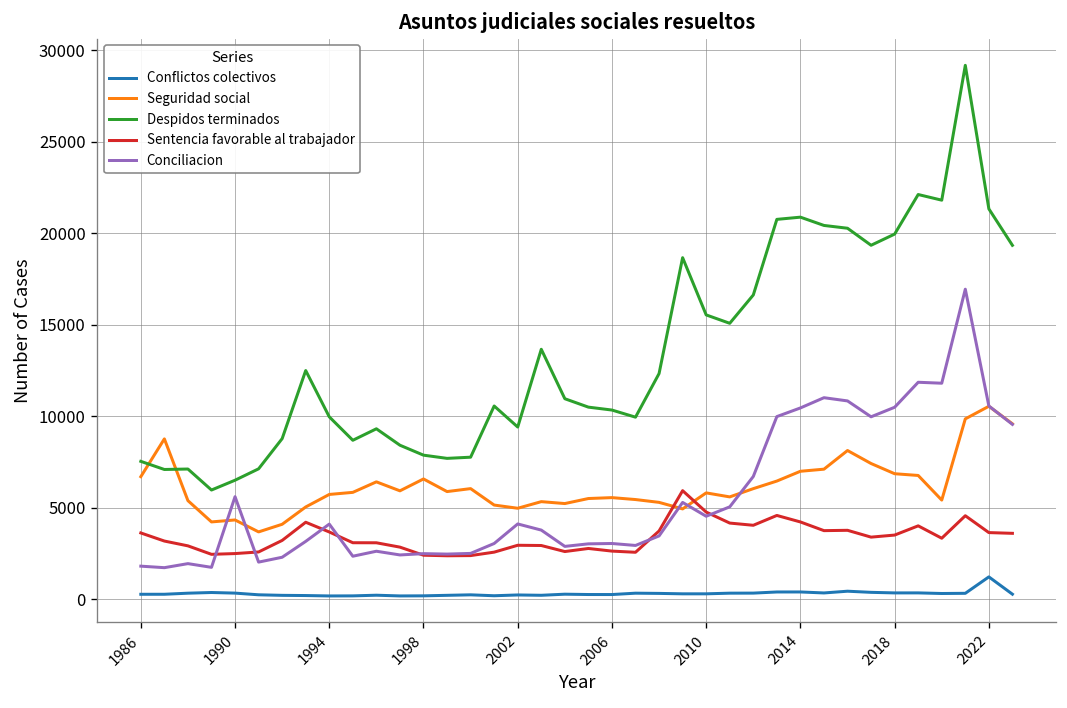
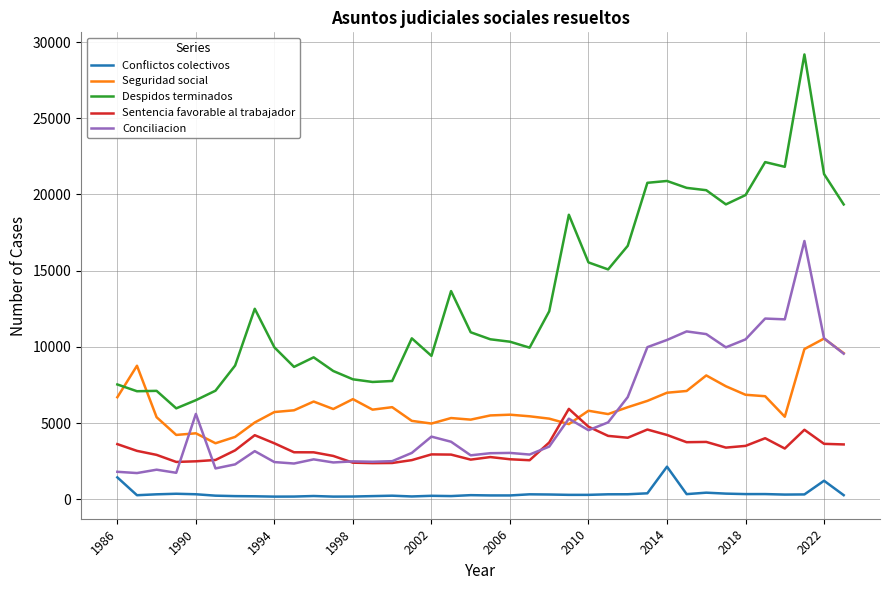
  {
    "Conflictos colectivos": {
-     "1986": 300,
+     "1986": 1400,
      "1990": 300,
      "1994": 200,
      "1998": 200,
      "2002": 200,
      "2006": 300,
      "2010": 300,
-     "2014": 400,
+     "2014": 2100,
      "2018": 300,
      "2022": 1200
    },
    "Seguridad social": {
      "1986": 6700,
      "1990": 4300,
      "1994": 5700,
      "1998": 6600,
      "2002": 5000,
      "2006": 5500,
      "2010": 5800,
      "2014": 7000,
      "2018": 6900
    },
    "Despidos terminados": {
      "1986": 7500,
      "1990": 6500,
      "1994": 10000,
      "1998": 7900,
      "2002": 9400,
      "2006": 10300,
      "2010": 15500,
      "2014": 20900,
      "2018": 20000,
      "2022": 21300
    },
    "Sentencia favorable al trabajador": {
      "1986": 3600,
      "1990": 2500,
      "1994": 3700,
      "2002": 2900,
      "2006": 2600,
      "2010": 4800,
      "2014": 4200,
      "2018": 3500,
      "2022": 3600
    },
    "Conciliacion": {
      "1986": 1800,
      "1990": 5600,
-     "1994": 4100,
+     "1994": 2400,
      "2002": 4100,
      "2006": 3000,
      "2010": 4500,
      "2014": 10500,
      "2018": 10500
    }
  }
